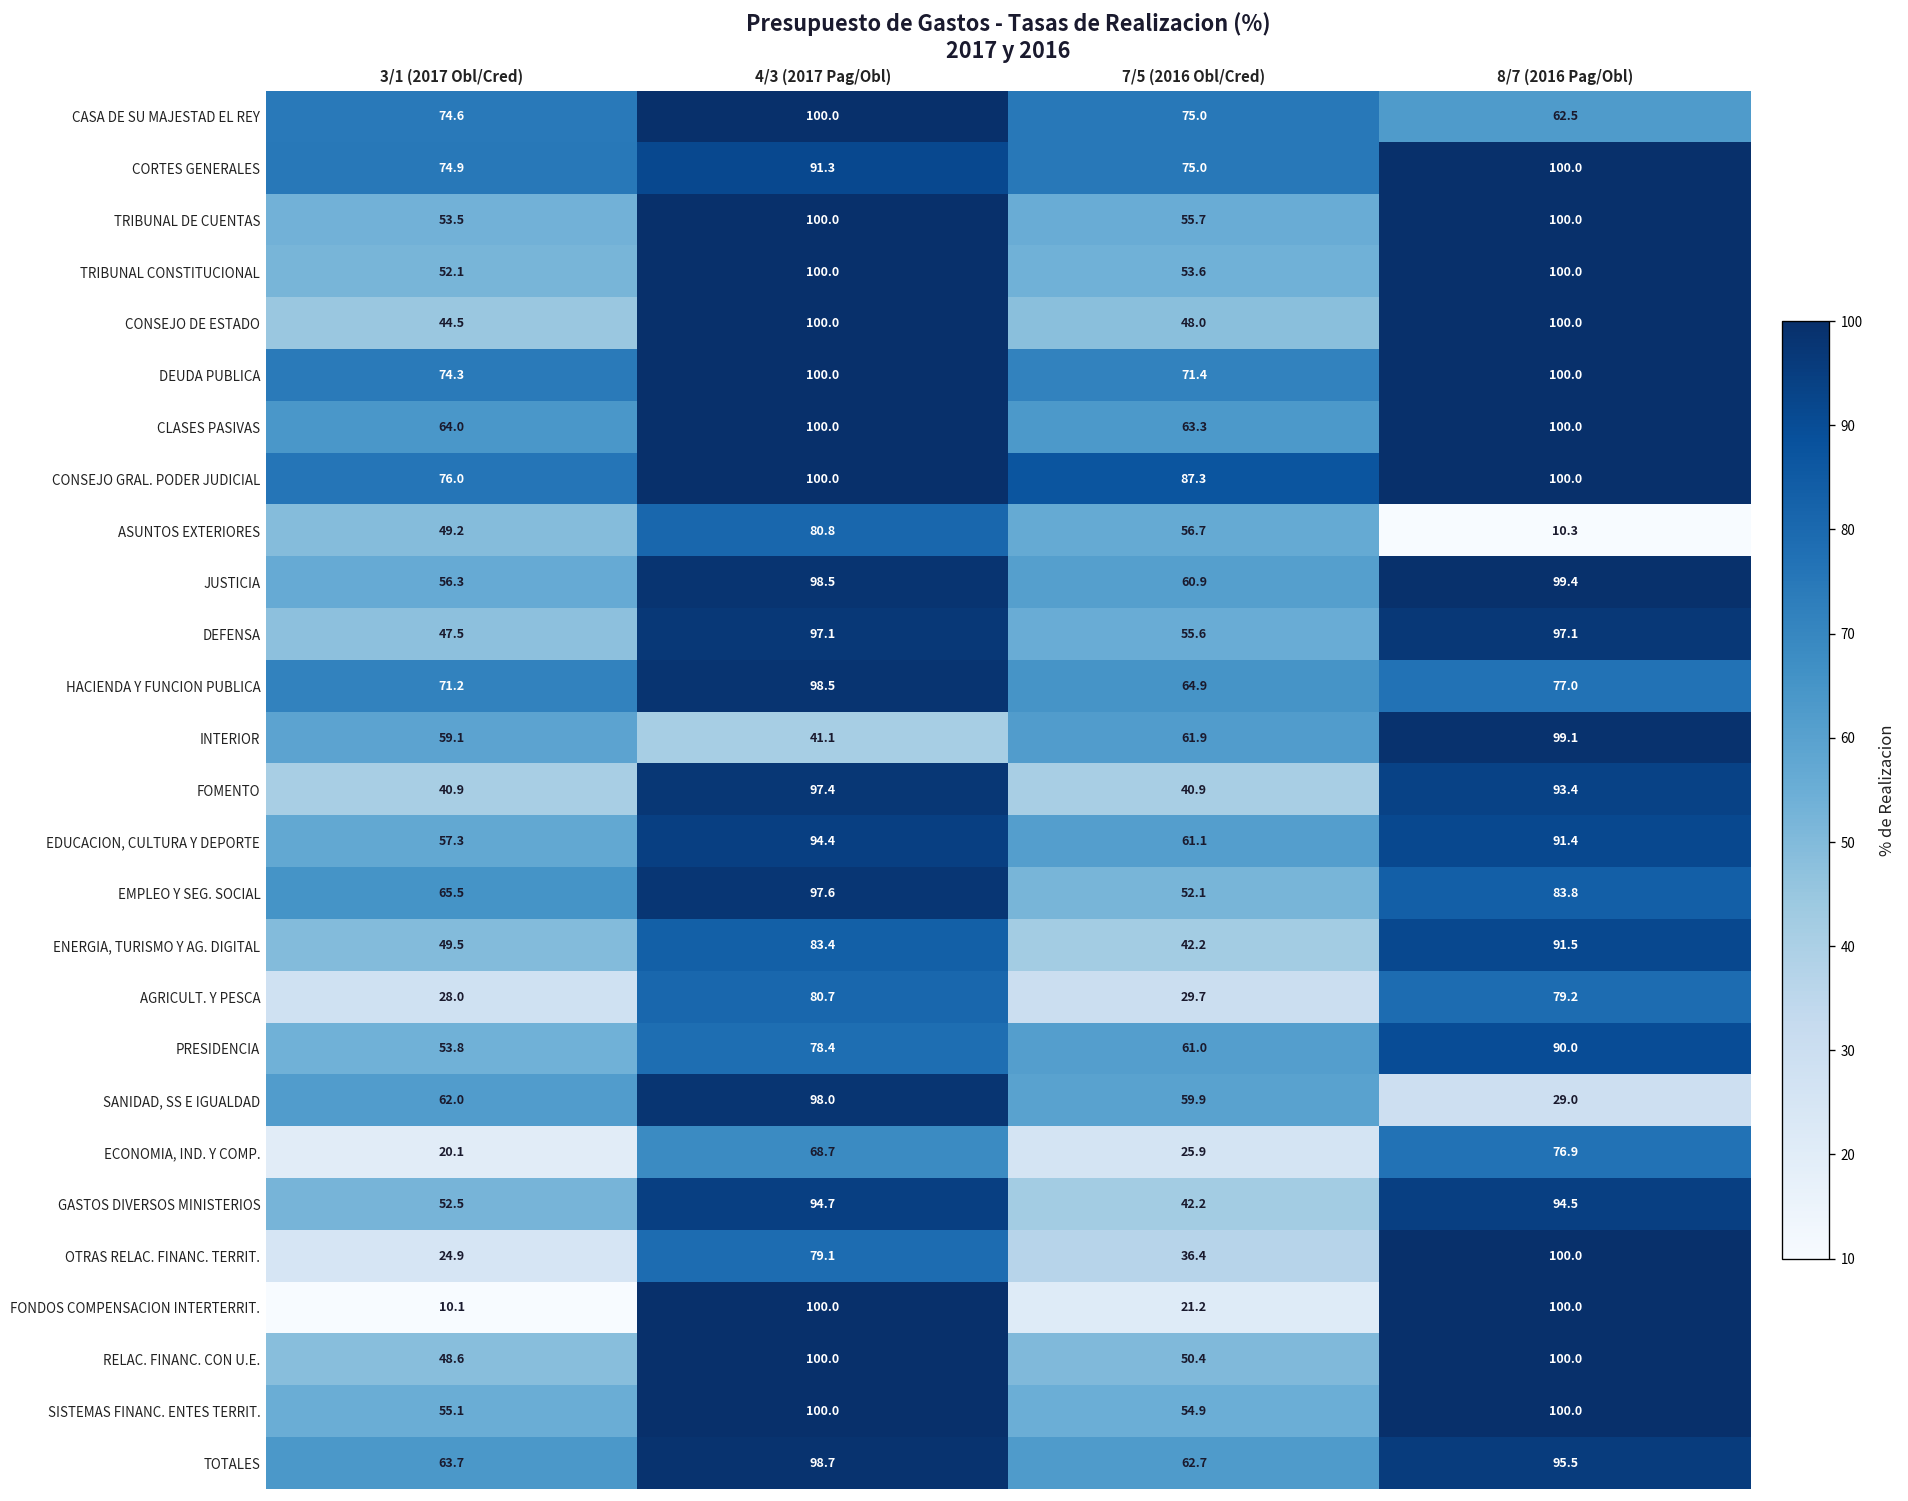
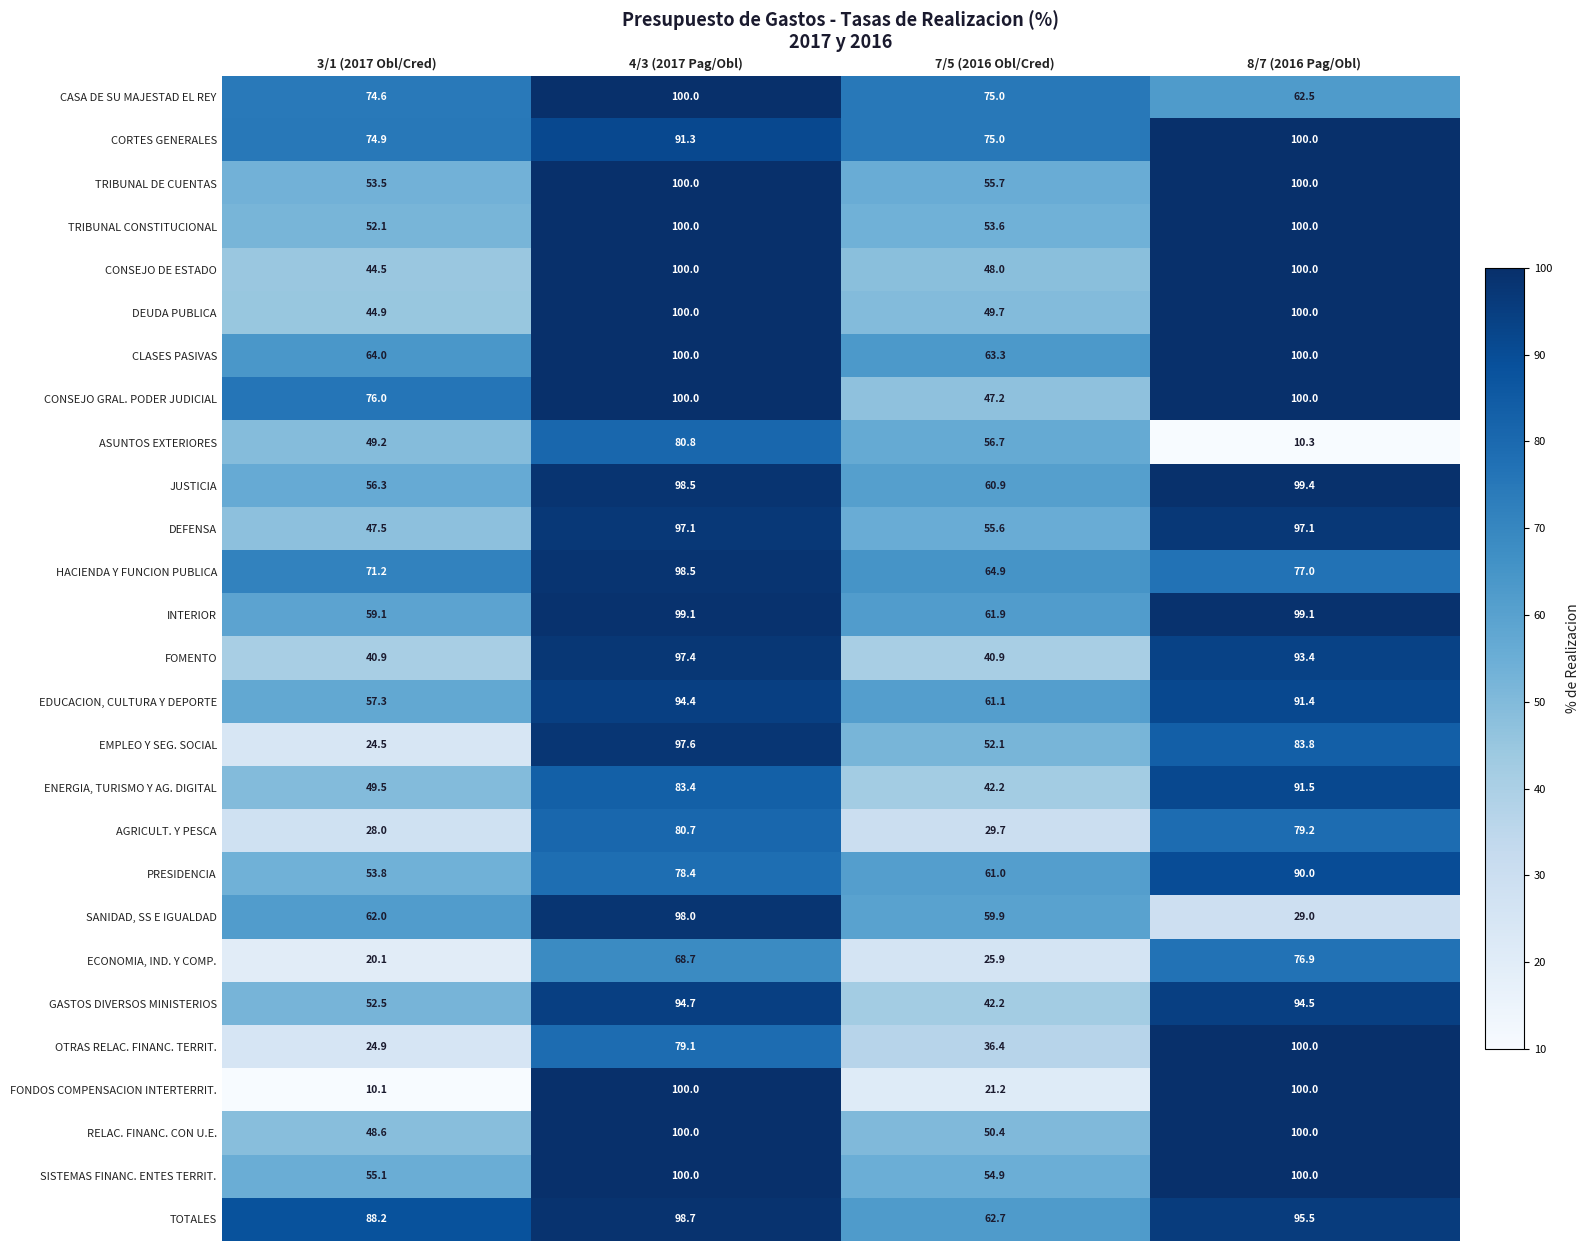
  {
    "CASA DE SU MAJESTAD EL REY": {
      "3/1 (2017 Obl/Cred)": 74.6,
      "4/3 (2017 Pag/Obl)": 100.0,
      "7/5 (2016 Obl/Cred)": 75.0,
      "8/7 (2016 Pag/Obl)": 62.5
    },
    "CORTES GENERALES": {
      "3/1 (2017 Obl/Cred)": 74.9,
      "4/3 (2017 Pag/Obl)": 91.3,
      "7/5 (2016 Obl/Cred)": 75.0,
      "8/7 (2016 Pag/Obl)": 100.0
    },
    "TRIBUNAL DE CUENTAS": {
      "3/1 (2017 Obl/Cred)": 53.5,
      "4/3 (2017 Pag/Obl)": 100.0,
      "7/5 (2016 Obl/Cred)": 55.7,
      "8/7 (2016 Pag/Obl)": 100.0
    },
    "TRIBUNAL CONSTITUCIONAL": {
      "3/1 (2017 Obl/Cred)": 52.1,
      "4/3 (2017 Pag/Obl)": 100.0,
      "7/5 (2016 Obl/Cred)": 53.6,
      "8/7 (2016 Pag/Obl)": 100.0
    },
    "CONSEJO DE ESTADO": {
      "3/1 (2017 Obl/Cred)": 44.5,
      "4/3 (2017 Pag/Obl)": 100.0,
      "7/5 (2016 Obl/Cred)": 48.0,
      "8/7 (2016 Pag/Obl)": 100.0
    },
    "DEUDA PUBLICA": {
-     "3/1 (2017 Obl/Cred)": 74.3,
+     "3/1 (2017 Obl/Cred)": 44.9,
      "4/3 (2017 Pag/Obl)": 100.0,
-     "7/5 (2016 Obl/Cred)": 71.4,
+     "7/5 (2016 Obl/Cred)": 49.7,
      "8/7 (2016 Pag/Obl)": 100.0
    },
    "CLASES PASIVAS": {
      "3/1 (2017 Obl/Cred)": 64.0,
      "4/3 (2017 Pag/Obl)": 100.0,
      "7/5 (2016 Obl/Cred)": 63.3,
      "8/7 (2016 Pag/Obl)": 100.0
    },
    "CONSEJO GRAL. PODER JUDICIAL": {
      "3/1 (2017 Obl/Cred)": 76.0,
      "4/3 (2017 Pag/Obl)": 100.0,
-     "7/5 (2016 Obl/Cred)": 87.3,
+     "7/5 (2016 Obl/Cred)": 47.2,
      "8/7 (2016 Pag/Obl)": 100.0
    },
    "ASUNTOS EXTERIORES": {
      "3/1 (2017 Obl/Cred)": 49.2,
      "4/3 (2017 Pag/Obl)": 80.8,
      "7/5 (2016 Obl/Cred)": 56.7,
      "8/7 (2016 Pag/Obl)": 10.3
    },
    "JUSTICIA": {
      "3/1 (2017 Obl/Cred)": 56.3,
      "4/3 (2017 Pag/Obl)": 98.5,
      "7/5 (2016 Obl/Cred)": 60.9,
      "8/7 (2016 Pag/Obl)": 99.4
    },
    "DEFENSA": {
      "3/1 (2017 Obl/Cred)": 47.5,
      "4/3 (2017 Pag/Obl)": 97.1,
      "7/5 (2016 Obl/Cred)": 55.6,
      "8/7 (2016 Pag/Obl)": 97.1
    },
    "HACIENDA Y FUNCION PUBLICA": {
      "3/1 (2017 Obl/Cred)": 71.2,
      "4/3 (2017 Pag/Obl)": 98.5,
      "7/5 (2016 Obl/Cred)": 64.9,
      "8/7 (2016 Pag/Obl)": 77.0
    },
    "INTERIOR": {
      "3/1 (2017 Obl/Cred)": 59.1,
-     "4/3 (2017 Pag/Obl)": 41.1,
+     "4/3 (2017 Pag/Obl)": 99.1,
      "7/5 (2016 Obl/Cred)": 61.9,
      "8/7 (2016 Pag/Obl)": 99.1
    },
    "FOMENTO": {
      "3/1 (2017 Obl/Cred)": 40.9,
      "4/3 (2017 Pag/Obl)": 97.4,
      "7/5 (2016 Obl/Cred)": 40.9,
      "8/7 (2016 Pag/Obl)": 93.4
    },
    "EDUCACION, CULTURA Y DEPORTE": {
      "3/1 (2017 Obl/Cred)": 57.3,
      "4/3 (2017 Pag/Obl)": 94.4,
      "7/5 (2016 Obl/Cred)": 61.1,
      "8/7 (2016 Pag/Obl)": 91.4
    },
    "EMPLEO Y SEG. SOCIAL": {
-     "3/1 (2017 Obl/Cred)": 65.5,
+     "3/1 (2017 Obl/Cred)": 24.5,
      "4/3 (2017 Pag/Obl)": 97.6,
      "7/5 (2016 Obl/Cred)": 52.1,
      "8/7 (2016 Pag/Obl)": 83.8
    },
    "ENERGIA, TURISMO Y AG. DIGITAL": {
      "3/1 (2017 Obl/Cred)": 49.5,
      "4/3 (2017 Pag/Obl)": 83.4,
      "7/5 (2016 Obl/Cred)": 42.2,
      "8/7 (2016 Pag/Obl)": 91.5
    },
    "AGRICULT. Y PESCA": {
      "3/1 (2017 Obl/Cred)": 28.0,
      "4/3 (2017 Pag/Obl)": 80.7,
      "7/5 (2016 Obl/Cred)": 29.7,
      "8/7 (2016 Pag/Obl)": 79.2
    },
    "PRESIDENCIA": {
      "3/1 (2017 Obl/Cred)": 53.8,
      "4/3 (2017 Pag/Obl)": 78.4,
      "7/5 (2016 Obl/Cred)": 61.0,
      "8/7 (2016 Pag/Obl)": 90.0
    },
    "SANIDAD, SS E IGUALDAD": {
      "3/1 (2017 Obl/Cred)": 62.0,
      "4/3 (2017 Pag/Obl)": 98.0,
      "7/5 (2016 Obl/Cred)": 59.9,
      "8/7 (2016 Pag/Obl)": 29.0
    },
    "ECONOMIA, IND. Y COMP.": {
      "3/1 (2017 Obl/Cred)": 20.1,
      "4/3 (2017 Pag/Obl)": 68.7,
      "7/5 (2016 Obl/Cred)": 25.9,
      "8/7 (2016 Pag/Obl)": 76.9
    },
    "GASTOS DIVERSOS MINISTERIOS": {
      "3/1 (2017 Obl/Cred)": 52.5,
      "4/3 (2017 Pag/Obl)": 94.7,
      "7/5 (2016 Obl/Cred)": 42.2,
      "8/7 (2016 Pag/Obl)": 94.5
    },
    "OTRAS RELAC. FINANC. TERRIT.": {
      "3/1 (2017 Obl/Cred)": 24.9,
      "4/3 (2017 Pag/Obl)": 79.1,
      "7/5 (2016 Obl/Cred)": 36.4,
      "8/7 (2016 Pag/Obl)": 100.0
    },
    "FONDOS COMPENSACION INTERTERRIT.": {
      "3/1 (2017 Obl/Cred)": 10.1,
      "4/3 (2017 Pag/Obl)": 100.0,
      "7/5 (2016 Obl/Cred)": 21.2,
      "8/7 (2016 Pag/Obl)": 100.0
    },
    "RELAC. FINANC. CON U.E.": {
      "3/1 (2017 Obl/Cred)": 48.6,
      "4/3 (2017 Pag/Obl)": 100.0,
      "7/5 (2016 Obl/Cred)": 50.4,
      "8/7 (2016 Pag/Obl)": 100.0
    },
    "SISTEMAS FINANC. ENTES TERRIT.": {
      "3/1 (2017 Obl/Cred)": 55.1,
      "4/3 (2017 Pag/Obl)": 100.0,
      "7/5 (2016 Obl/Cred)": 54.9,
      "8/7 (2016 Pag/Obl)": 100.0
    },
    "TOTALES": {
-     "3/1 (2017 Obl/Cred)": 63.7,
+     "3/1 (2017 Obl/Cred)": 88.2,
      "4/3 (2017 Pag/Obl)": 98.7,
      "7/5 (2016 Obl/Cred)": 62.7,
      "8/7 (2016 Pag/Obl)": 95.5
    }
  }
